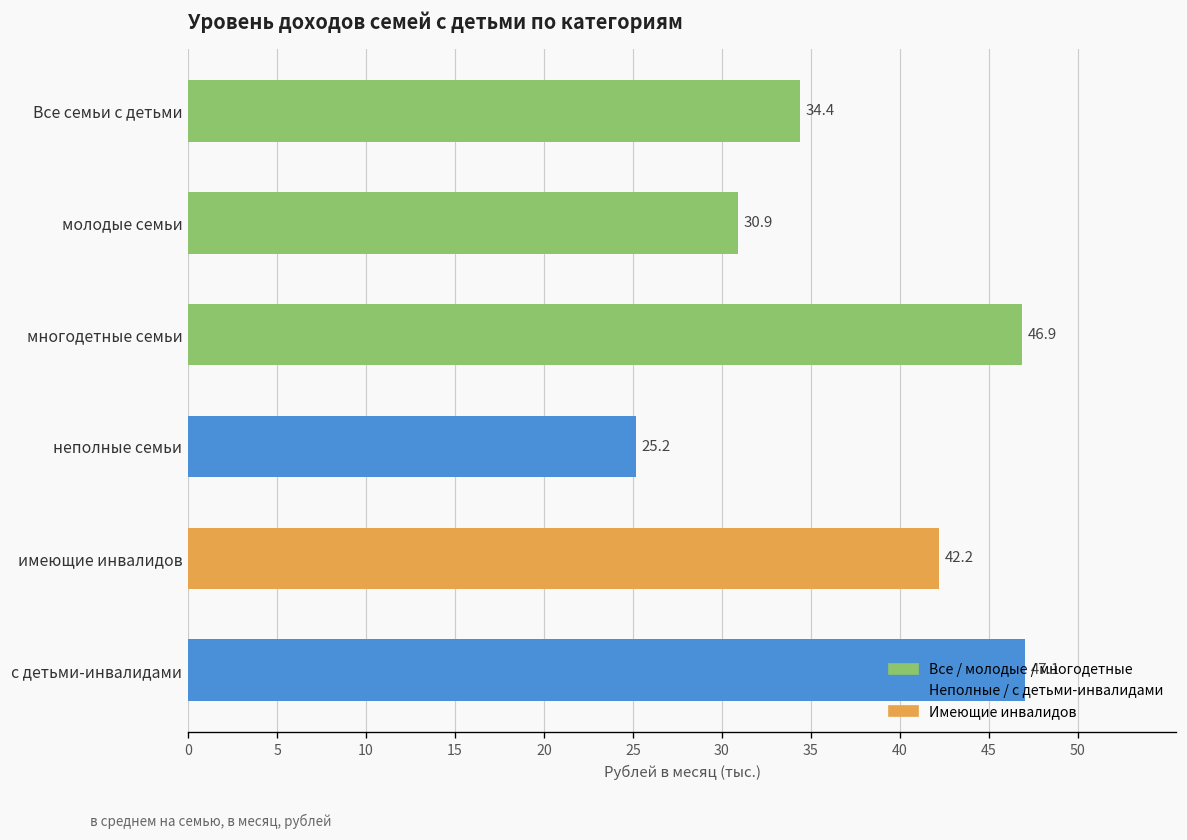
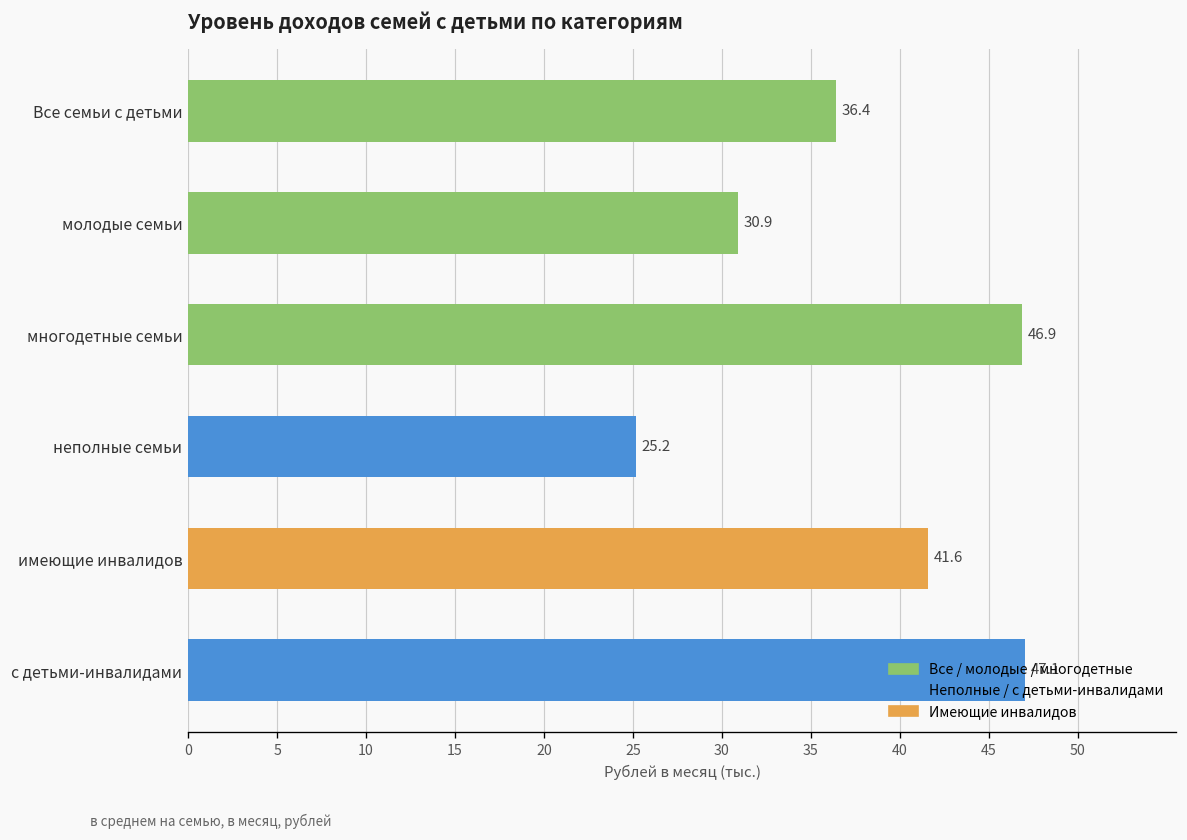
  {
-   "Все семьи с детьми": 34.4,
+   "Все семьи с детьми": 36.4,
    "молодые семьи": 30.9,
    "многодетные семьи": 46.9,
    "неполные семьи": 25.2,
-   "имеющие инвалидов": 42.2,
+   "имеющие инвалидов": 41.6,
    "с детьми-инвалидами": 47.1
  }
